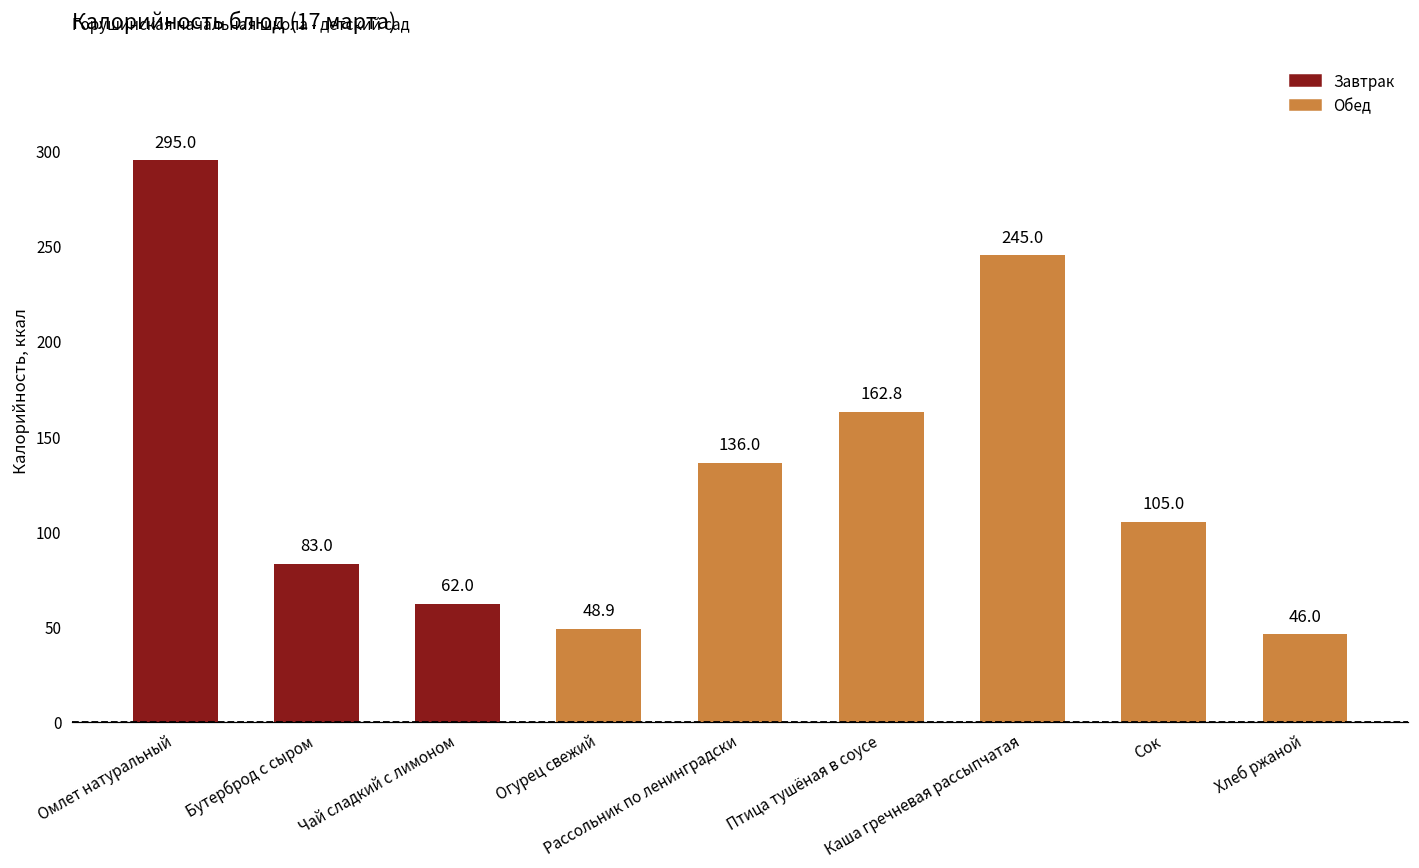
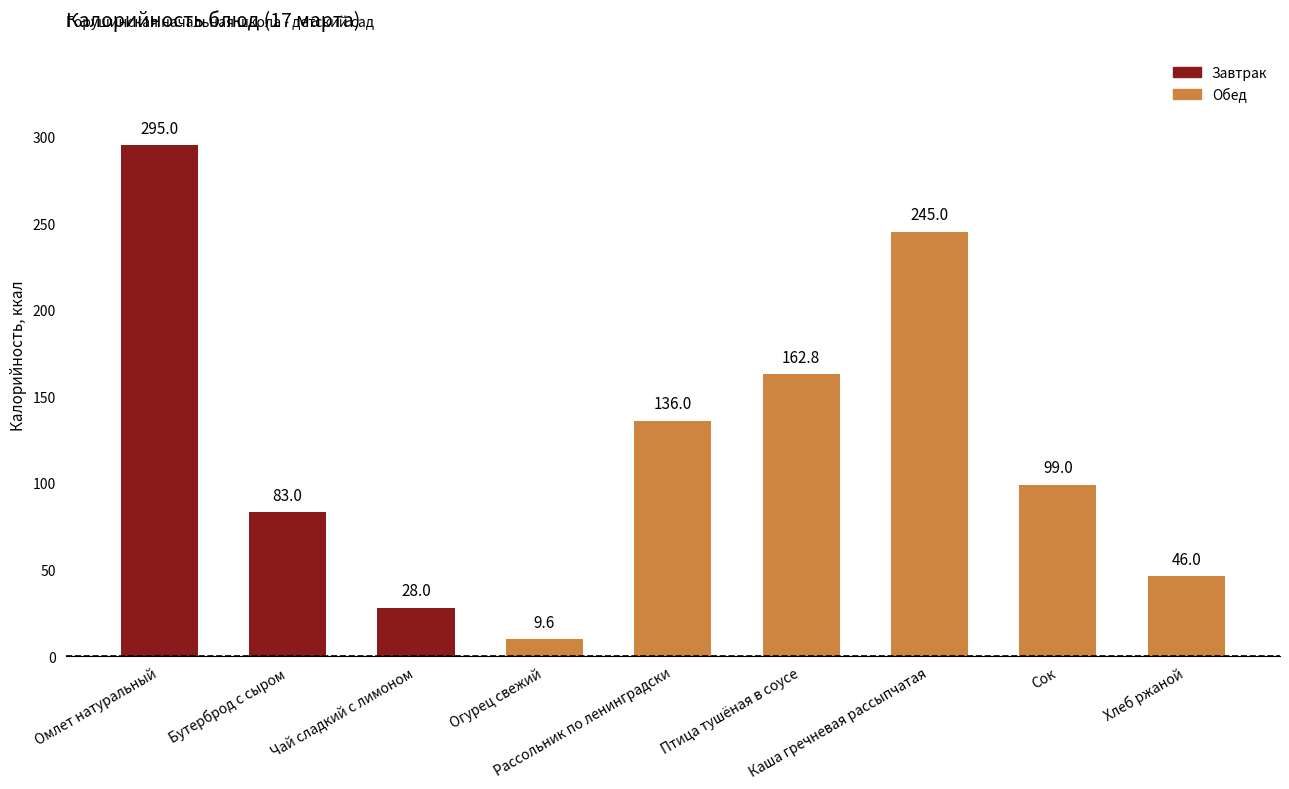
  {
    "Омлет натуральный": 295.0,
    "Бутерброд с сыром": 83.0,
-   "Чай сладкий с лимоном": 62.0,
-   "Огурец свежий": 48.9,
+   "Чай сладкий с лимоном": 28.0,
+   "Огурец свежий": 9.6,
    "Рассольник по ленинградски": 136.0,
    "Птица тушёная в соусе": 162.8,
    "Каша гречневая рассыпчатая": 245.0,
-   "Сок": 105.0,
+   "Сок": 99.0,
    "Хлеб ржаной": 46.0
  }
